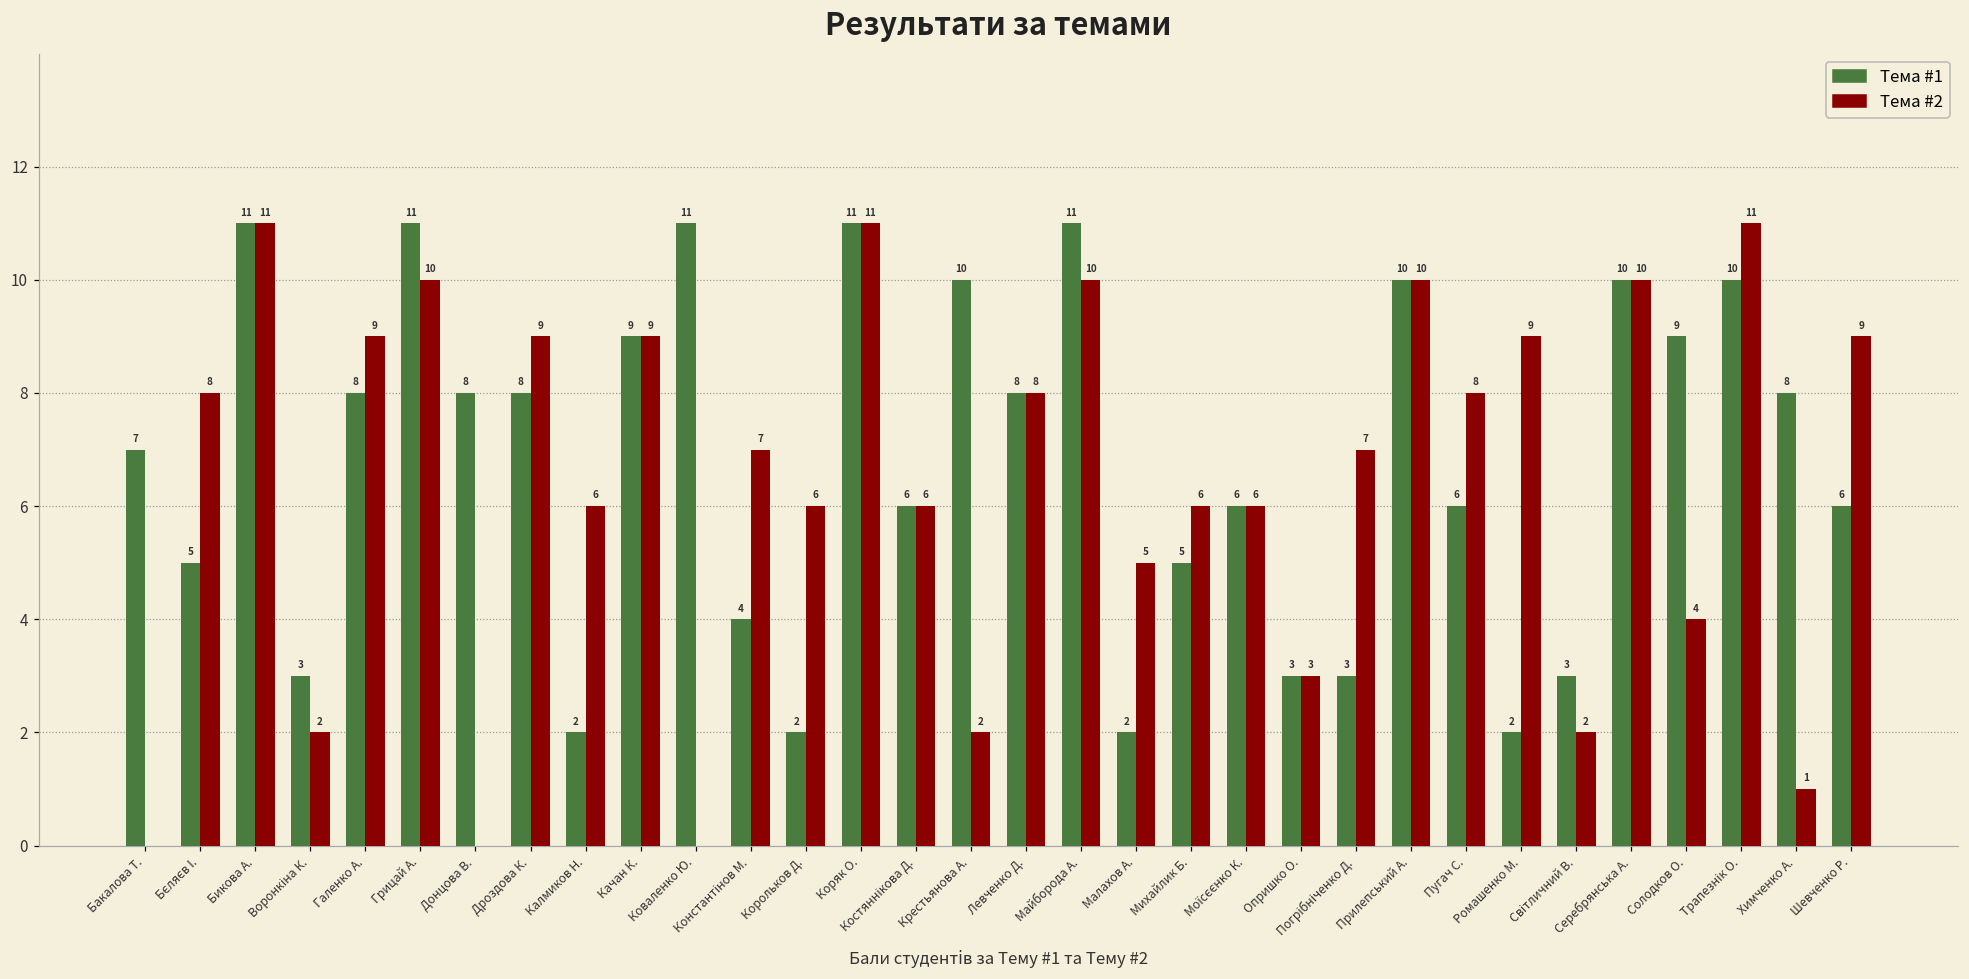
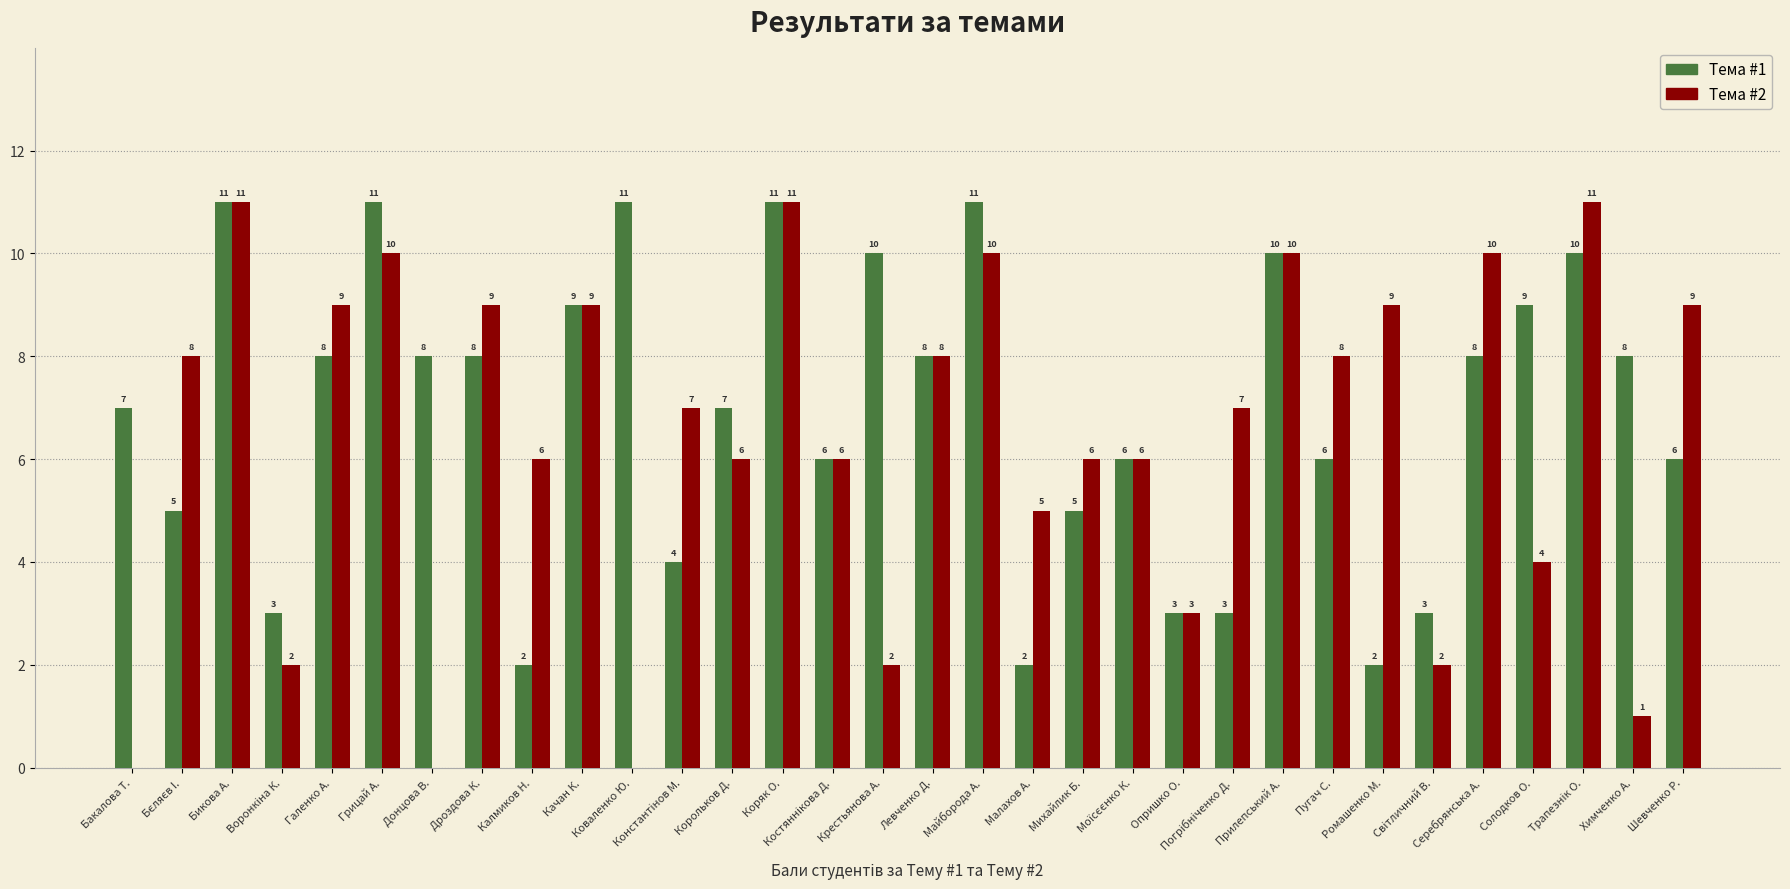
  {
    "Тема #1": {
      "Бакалова Т.": 7,
      "Бєляєв І.": 5,
      "Бикова А.": 11,
      "Воронкіна К.": 3,
      "Галенко А.": 8,
      "Грицай А.": 11,
      "Донцова В.": 8,
      "Дроздова К.": 8,
      "Калмиков Н.": 2,
      "Качан К.": 9,
      "Коваленко Ю.": 11,
      "Константінов М.": 4,
-     "Корольков Д.": 2,
+     "Корольков Д.": 7,
      "Коряк О.": 11,
      "Костяннікова Д.": 6,
      "Крестьянова А.": 10,
      "Левченко Д.": 8,
      "Майборода А.": 11,
      "Малахов А.": 2,
      "Михайлик Б.": 5,
      "Моїсєєнко К.": 6,
      "Опришко О.": 3,
      "Погрібніченко Д.": 3,
      "Прилепський А.": 10,
      "Пугач С.": 6,
      "Ромашенко М.": 2,
      "Світличний В.": 3,
-     "Серебрянська А.": 10,
+     "Серебрянська А.": 8,
      "Солодков О.": 9,
      "Трапезнік О.": 10,
      "Химченко А.": 8,
      "Шевченко Р.": 6
    },
    "Тема #2": {
      "Бєляєв І.": 8,
      "Бикова А.": 11,
      "Воронкіна К.": 2,
      "Галенко А.": 9,
      "Грицай А.": 10,
      "Дроздова К.": 9,
      "Калмиков Н.": 6,
      "Качан К.": 9,
      "Константінов М.": 7,
      "Корольков Д.": 6,
      "Коряк О.": 11,
      "Костяннікова Д.": 6,
      "Крестьянова А.": 2,
      "Левченко Д.": 8,
      "Майборода А.": 10,
      "Малахов А.": 5,
      "Михайлик Б.": 6,
      "Моїсєєнко К.": 6,
      "Опришко О.": 3,
      "Погрібніченко Д.": 7,
      "Прилепський А.": 10,
      "Пугач С.": 8,
      "Ромашенко М.": 9,
      "Світличний В.": 2,
      "Серебрянська А.": 10,
      "Солодков О.": 4,
      "Трапезнік О.": 11,
      "Химченко А.": 1,
      "Шевченко Р.": 9
    }
  }
